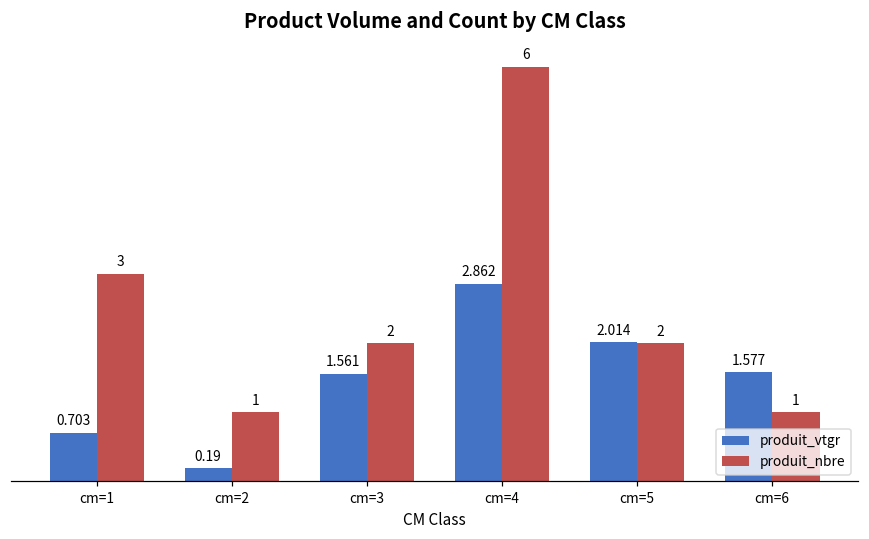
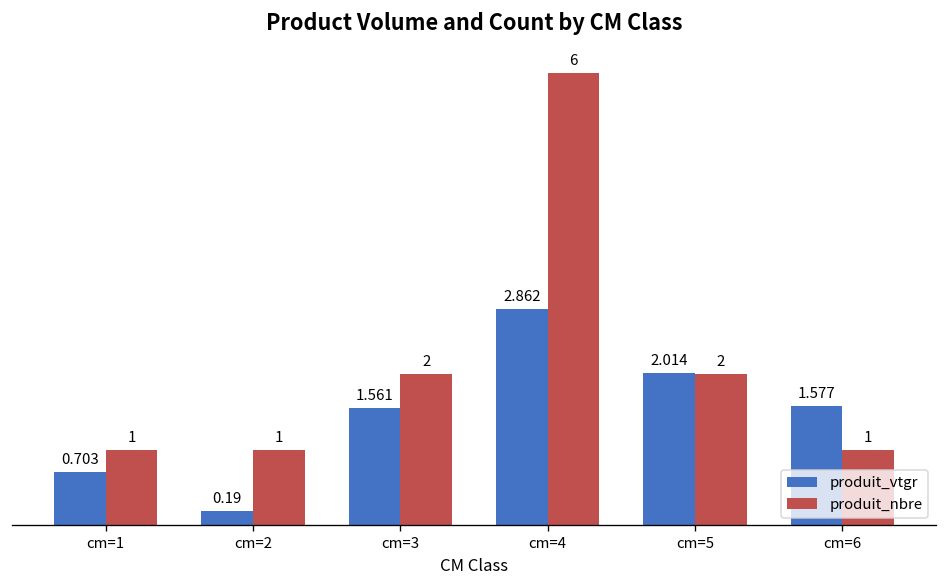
  {
    "produit_vtgr": {
      "cm=1": 0.703,
      "cm=2": 0.19,
      "cm=3": 1.561,
      "cm=4": 2.862,
      "cm=5": 2.014,
      "cm=6": 1.577
    },
    "produit_nbre": {
-     "cm=1": 3,
+     "cm=1": 1,
      "cm=2": 1,
      "cm=3": 2,
      "cm=4": 6,
      "cm=5": 2,
      "cm=6": 1
    }
  }
